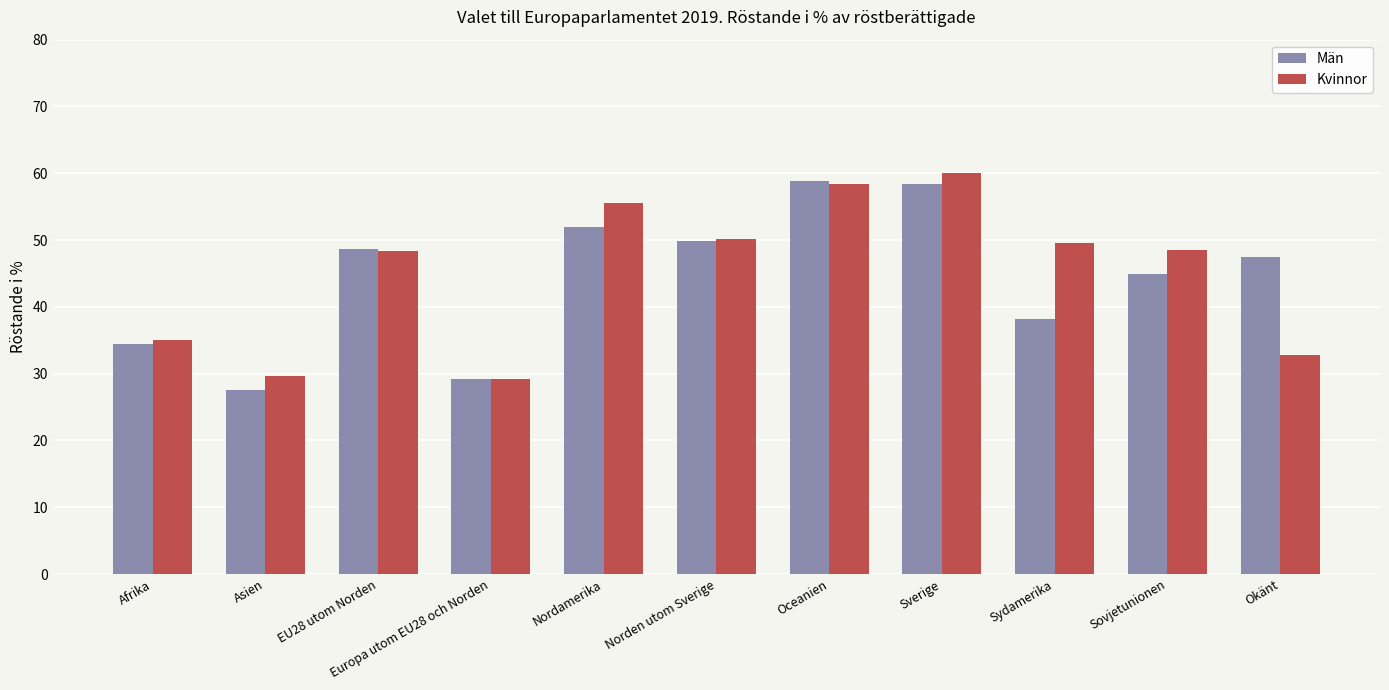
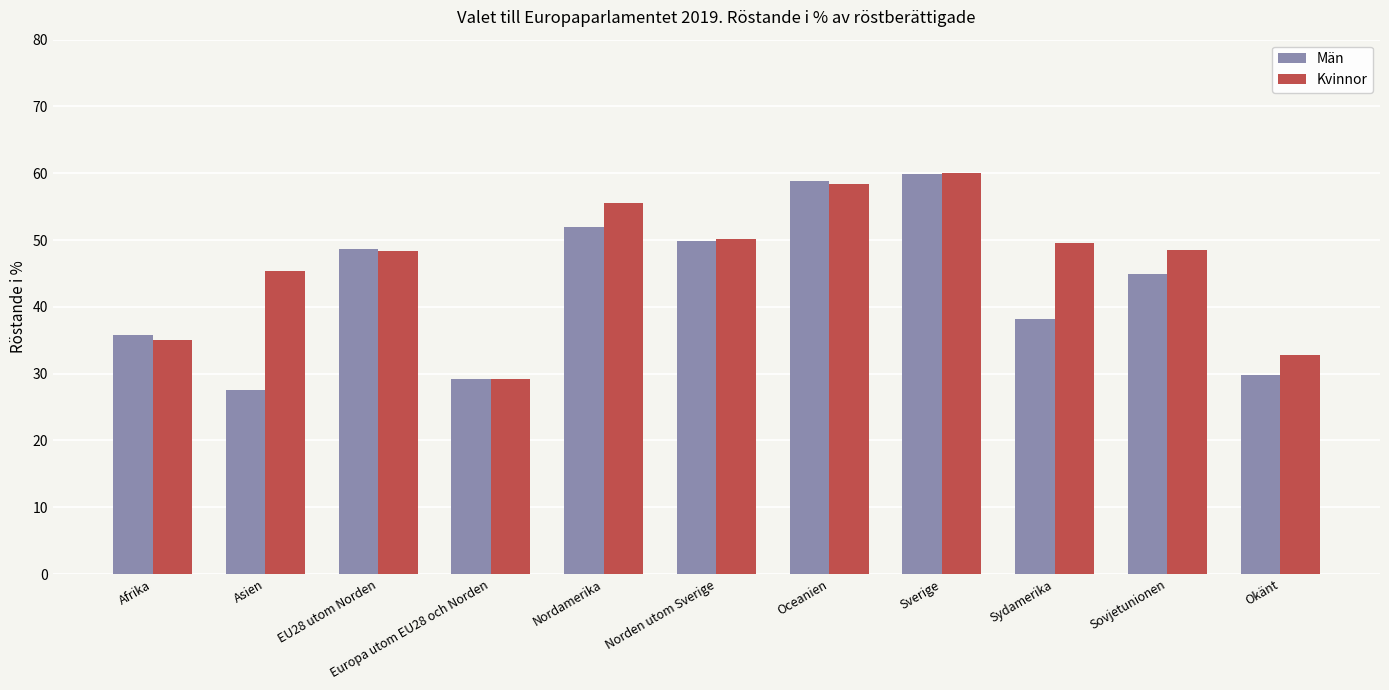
  {
    "Män": {
-     "Afrika": 34,
+     "Afrika": 36,
      "Asien": 28,
      "EU28 utom Norden": 49,
      "Europa utom EU28 och Norden": 29,
      "Nordamerika": 52,
      "Norden utom Sverige": 50,
      "Oceanien": 59,
-     "Sverige": 58,
+     "Sverige": 60,
      "Sydamerika": 38,
      "Sovjetunionen": 45,
-     "Okänt": 48
+     "Okänt": 30
    },
    "Kvinnor": {
      "Afrika": 35,
-     "Asien": 30,
+     "Asien": 45,
      "EU28 utom Norden": 48,
      "Europa utom EU28 och Norden": 29,
      "Nordamerika": 55,
      "Norden utom Sverige": 50,
      "Oceanien": 58,
      "Sverige": 60,
      "Sydamerika": 50,
      "Sovjetunionen": 48,
      "Okänt": 33
    }
  }
